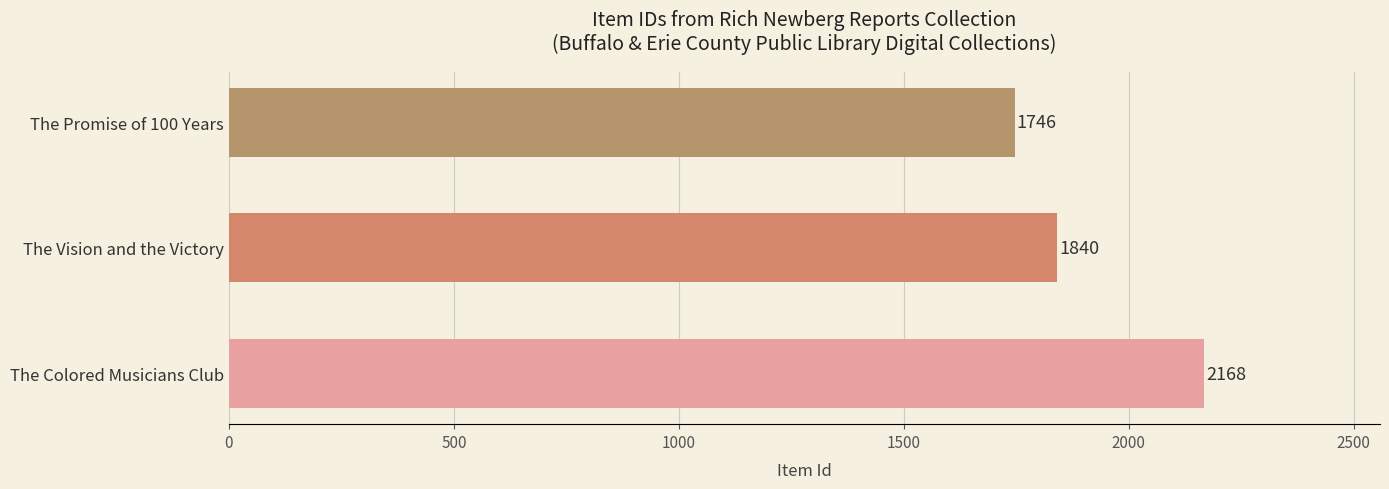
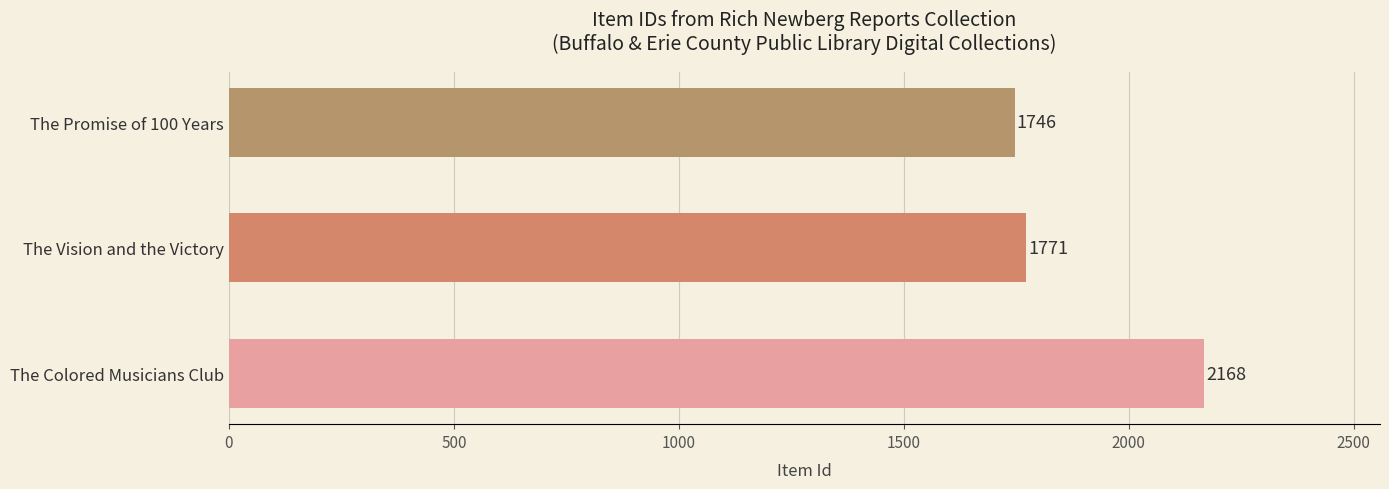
  {
    "The Promise of 100 Years": 1746,
-   "The Vision and the Victory": 1840,
+   "The Vision and the Victory": 1771,
    "The Colored Musicians Club": 2168
  }
